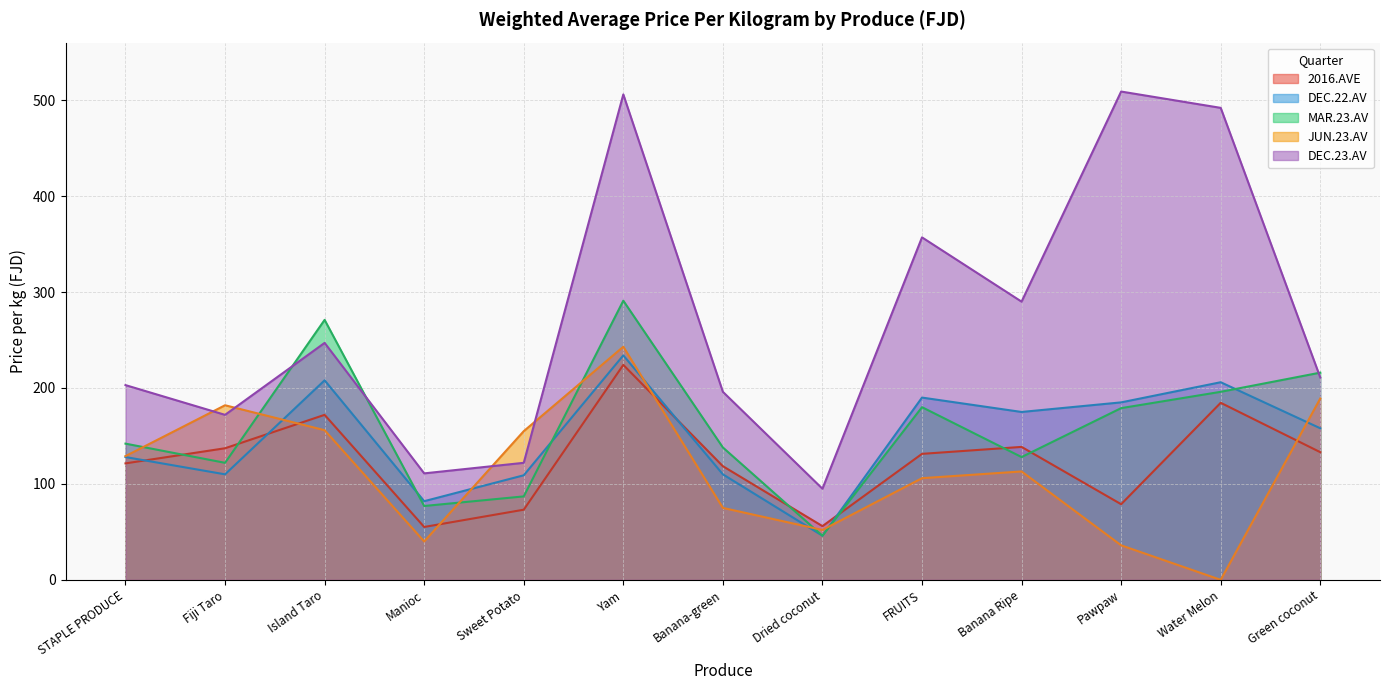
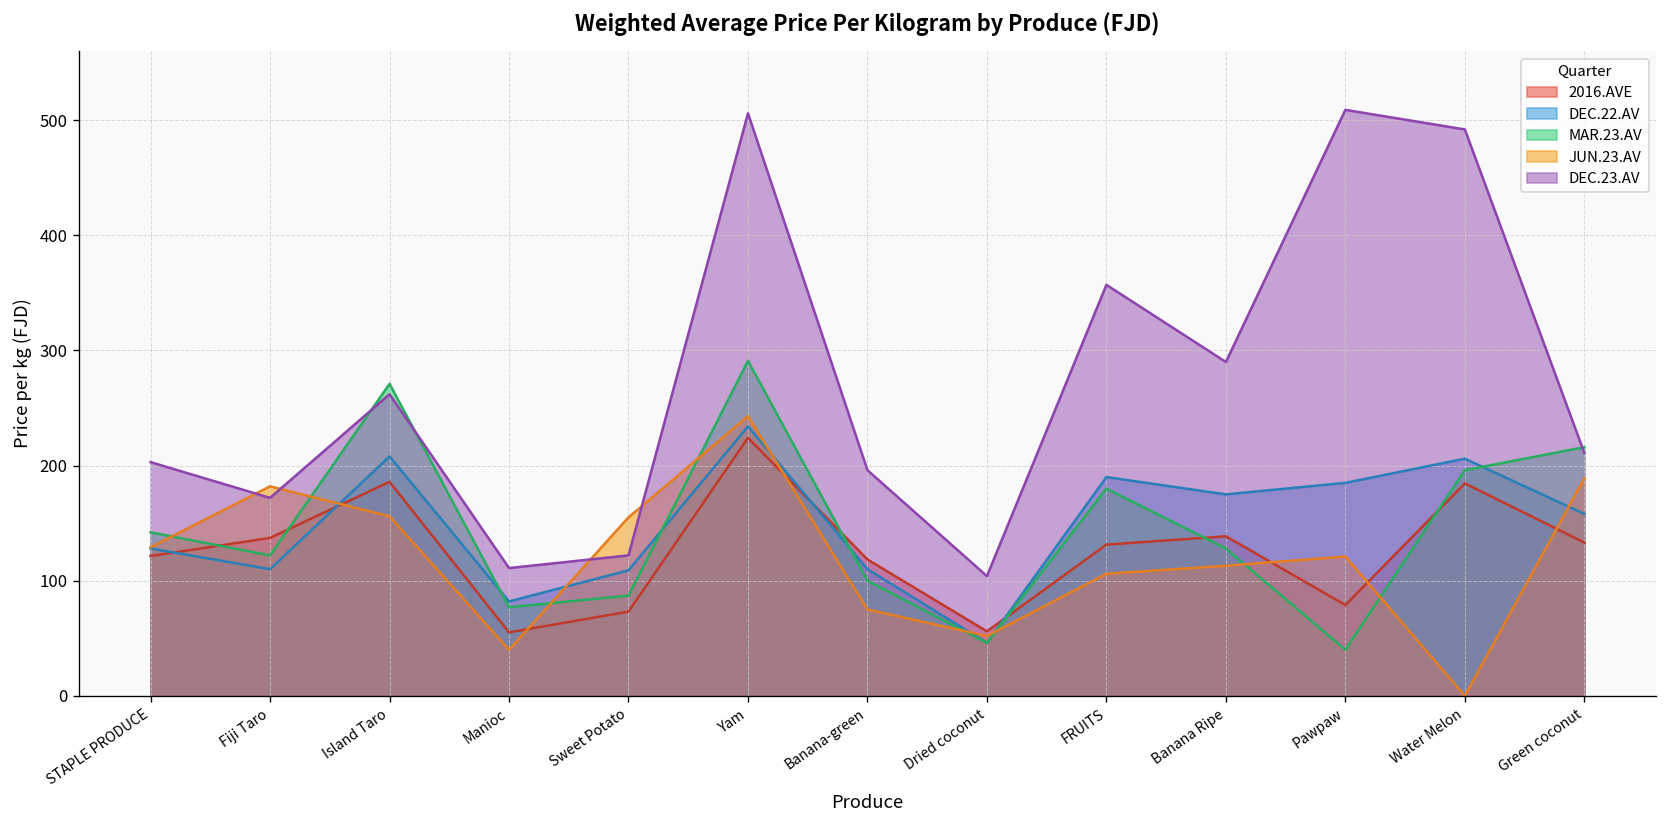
  {
    "2016.AVE": {
      "STAPLE PRODUCE": 120,
      "Fiji Taro": 140,
-     "Island Taro": 170,
+     "Island Taro": 190,
      "Manioc": 60,
      "Sweet Potato": 70,
      "Yam": 220,
      "Banana-green": 120,
      "Dried coconut": 60,
      "FRUITS": 130,
      "Banana Ripe": 140,
      "Pawpaw": 80,
      "Water Melon": 180,
      "Green coconut": 130
    },
    "DEC.22.AV": {
      "Fiji Taro": 110,
      "Island Taro": 210,
      "Manioc": 80,
      "Sweet Potato": 110,
      "Yam": 230,
      "Banana-green": 110,
      "FRUITS": 190,
      "Banana Ripe": 180,
      "Pawpaw": 190,
      "Water Melon": 210,
      "Green coconut": 160
    },
    "MAR.23.AV": {
      "STAPLE PRODUCE": 140,
      "Fiji Taro": 120,
      "Island Taro": 270,
      "Manioc": 80,
      "Sweet Potato": 90,
      "Yam": 290,
-     "Banana-green": 140,
+     "Banana-green": 100,
      "FRUITS": 180,
      "Banana Ripe": 130,
-     "Pawpaw": 180,
+     "Pawpaw": 40,
      "Water Melon": 200,
      "Green coconut": 220
    },
    "JUN.23.AV": {
      "Fiji Taro": 180,
      "Island Taro": 160,
      "Manioc": 40,
      "Sweet Potato": 160,
      "Yam": 240,
      "Banana-green": 80,
      "Dried coconut": 50,
      "FRUITS": 110,
      "Banana Ripe": 110,
-     "Pawpaw": 40,
+     "Pawpaw": 120,
      "Water Melon": 0,
      "Green coconut": 190
    },
    "DEC.23.AV": {
      "STAPLE PRODUCE": 200,
      "Fiji Taro": 170,
-     "Island Taro": 250,
+     "Island Taro": 260,
      "Manioc": 110,
      "Sweet Potato": 120,
      "Yam": 510,
      "Banana-green": 200,
-     "Dried coconut": 95,
+     "Dried coconut": 104,
      "FRUITS": 360,
      "Banana Ripe": 290,
      "Pawpaw": 510,
      "Water Melon": 490,
      "Green coconut": 210
    }
  }
